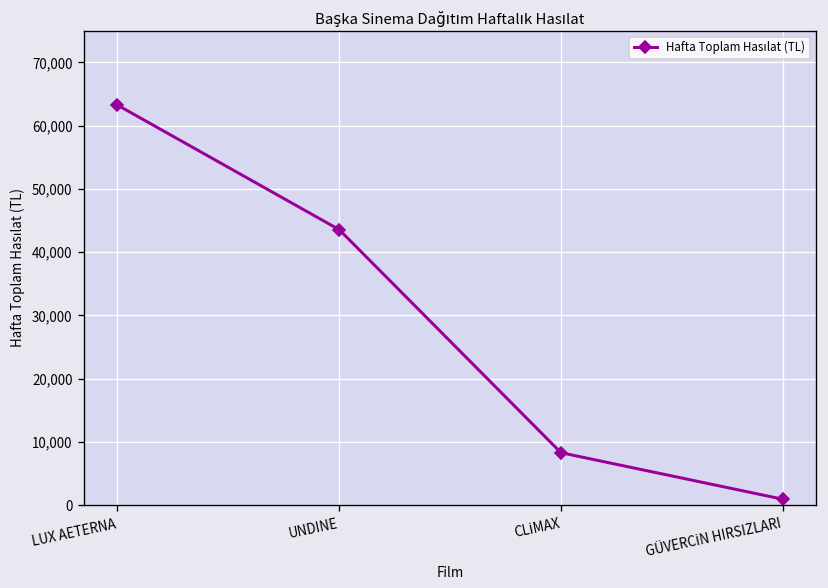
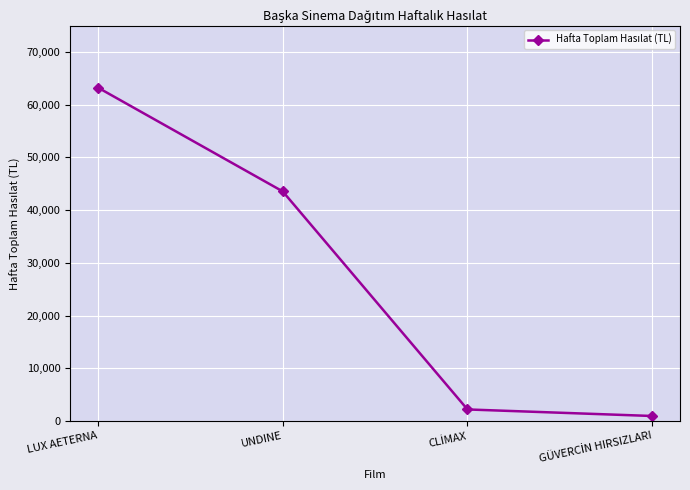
  {
    "LUX AETERNA": "63,000",
    "UNDINE": "44,000",
-   "CLİMAX": "8,000",
+   "CLİMAX": "2,000",
    "GÜVERCİN HIRSIZLARI": "1,000"
  }
